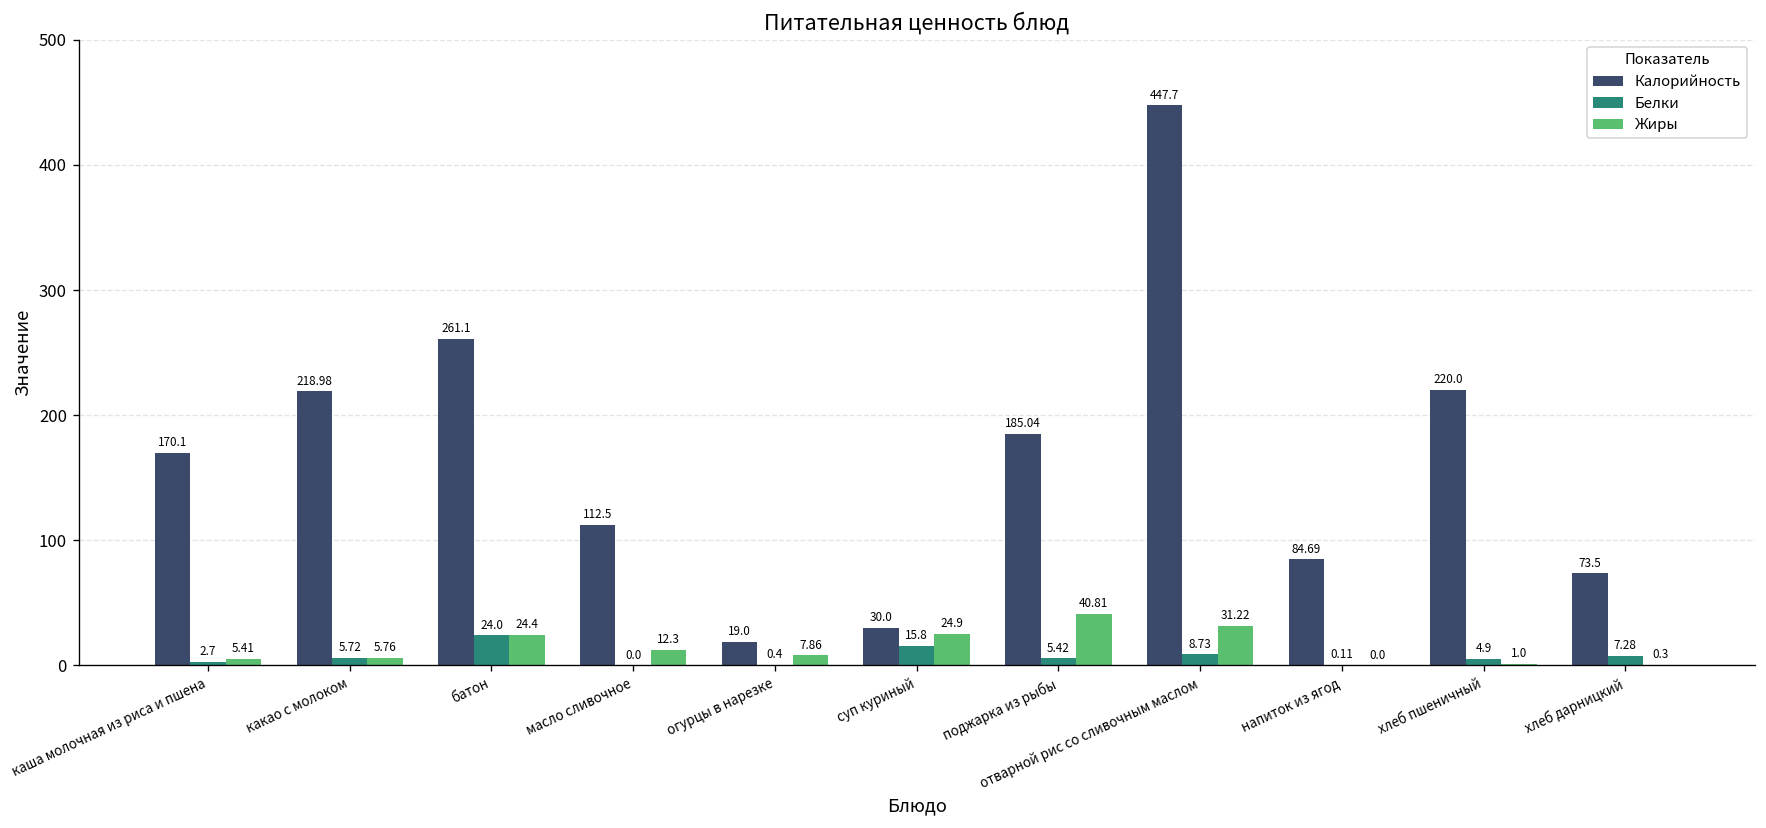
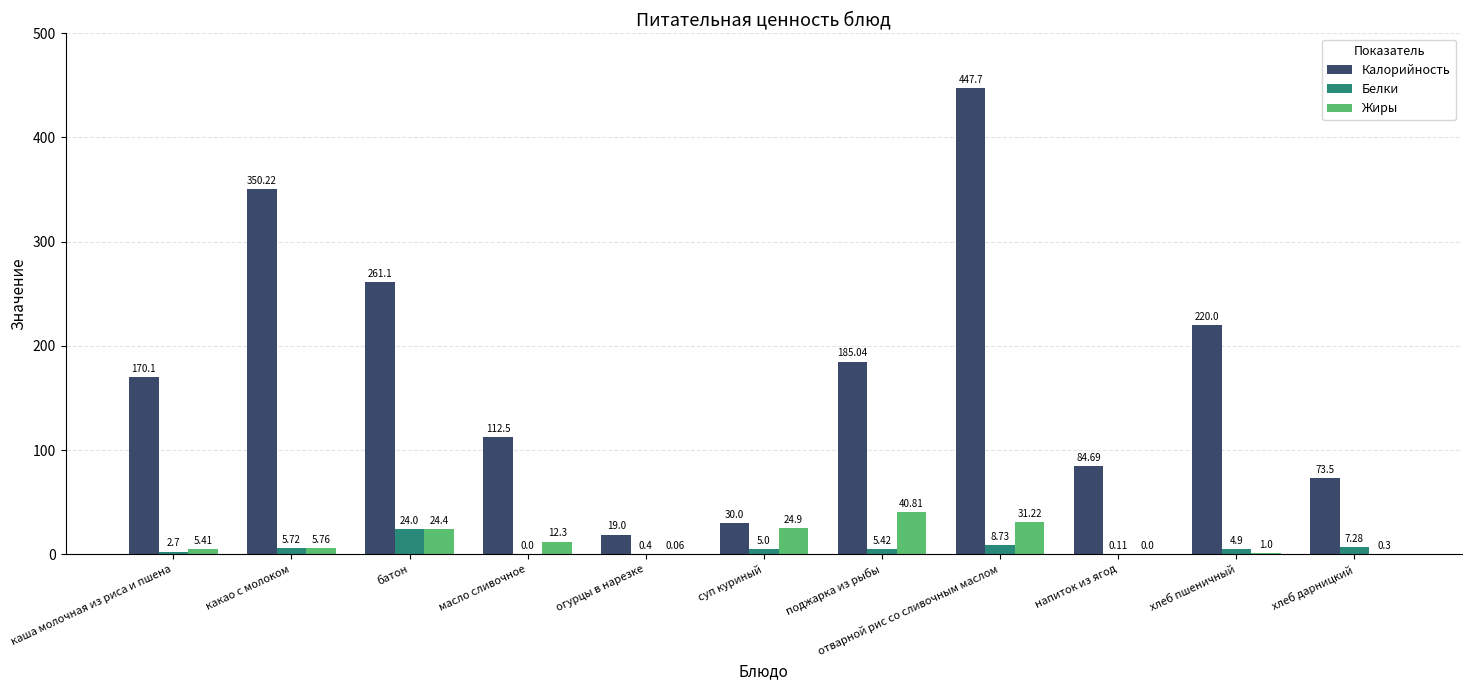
  {
    "Калорийность": {
      "каша молочная из риса и пшена": 170.1,
-     "какао с молоком": 218.98,
+     "какао с молоком": 350.22,
      "батон": 261.1,
      "масло сливочное": 112.5,
      "огурцы в нарезке": 19.0,
      "суп куриный": 30.0,
      "поджарка из рыбы": 185.04,
      "отварной рис со сливочным маслом": 447.7,
      "напиток из ягод": 84.69,
      "хлеб пшеничный": 220.0,
      "хлеб дарницкий": 73.5
    },
    "Белки": {
      "каша молочная из риса и пшена": 2.7,
      "какао с молоком": 5.72,
      "батон": 24.0,
      "масло сливочное": 0.0,
      "огурцы в нарезке": 0.4,
-     "суп куриный": 15.8,
+     "суп куриный": 5.0,
      "поджарка из рыбы": 5.42,
      "отварной рис со сливочным маслом": 8.73,
      "напиток из ягод": 0.11,
      "хлеб пшеничный": 4.9,
      "хлеб дарницкий": 7.28
    },
    "Жиры": {
      "каша молочная из риса и пшена": 5.41,
      "какао с молоком": 5.76,
      "батон": 24.4,
      "масло сливочное": 12.3,
-     "огурцы в нарезке": 7.86,
+     "огурцы в нарезке": 0.06,
      "суп куриный": 24.9,
      "поджарка из рыбы": 40.81,
      "отварной рис со сливочным маслом": 31.22,
      "напиток из ягод": 0.0,
      "хлеб пшеничный": 1.0,
      "хлеб дарницкий": 0.3
    }
  }
